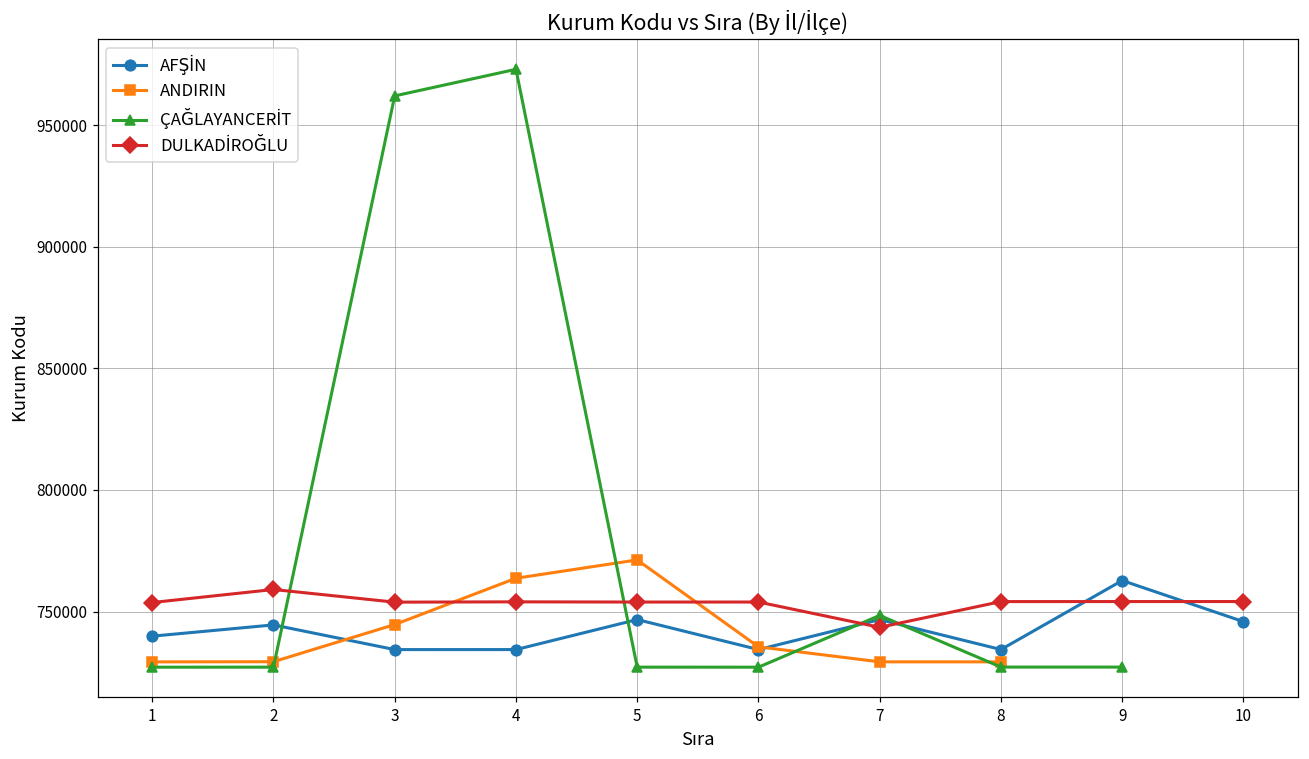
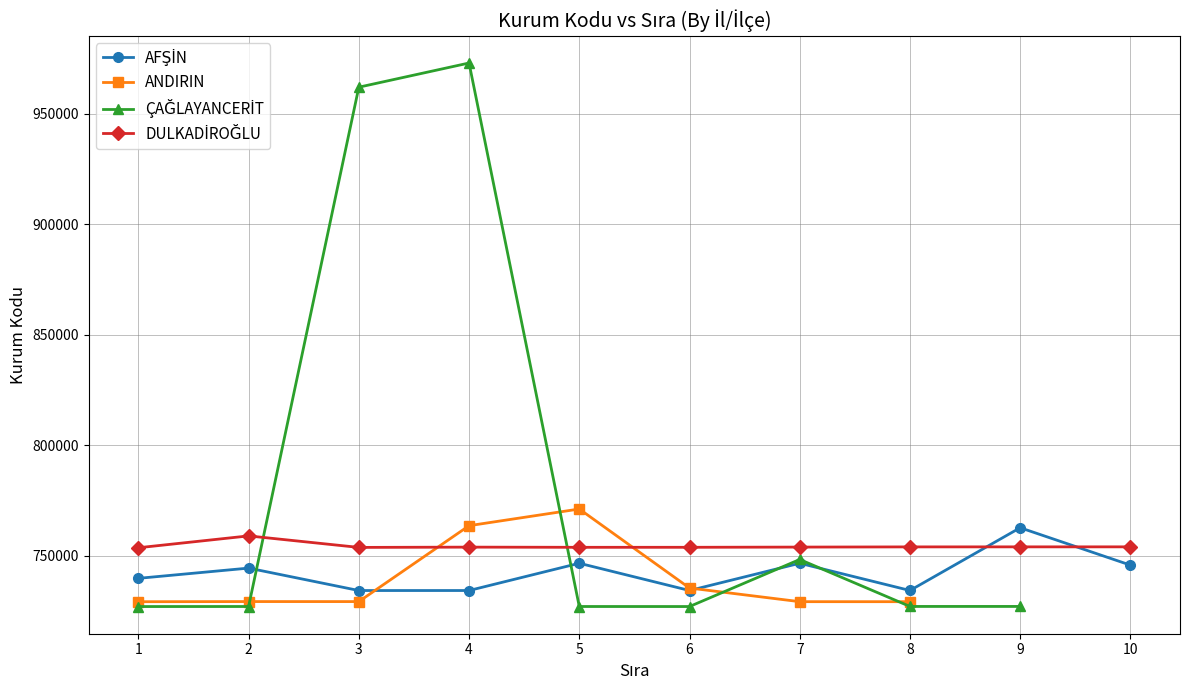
  {
    "AFŞİN": {
      "1": 740000,
      "2": 744000,
      "3": 734000,
      "4": 734000,
      "5": 747000,
      "7": 747000,
      "8": 734000,
      "9": 763000,
      "10": 746000
    },
    "ANDIRIN": {
      "1": 729000,
      "2": 729000,
-     "3": 745000,
+     "3": 729000,
      "4": 764000,
      "5": 771000,
      "7": 729000,
      "8": 729000
    },
    "ÇAĞLAYANCERİT": {
      "1": 727000,
      "2": 727000,
      "3": 962000,
      "4": 973000,
      "5": 727000,
      "6": 727000,
      "7": 748000,
      "8": 727000,
      "9": 727000
    },
    "DULKADİROĞLU": {
      "1": 754000,
      "2": 759000,
      "3": 754000,
      "4": 754000,
      "5": 754000,
      "6": 754000,
-     "7": 744000,
+     "7": 754000,
      "8": 754000,
      "9": 754000,
      "10": 754000
    }
  }
